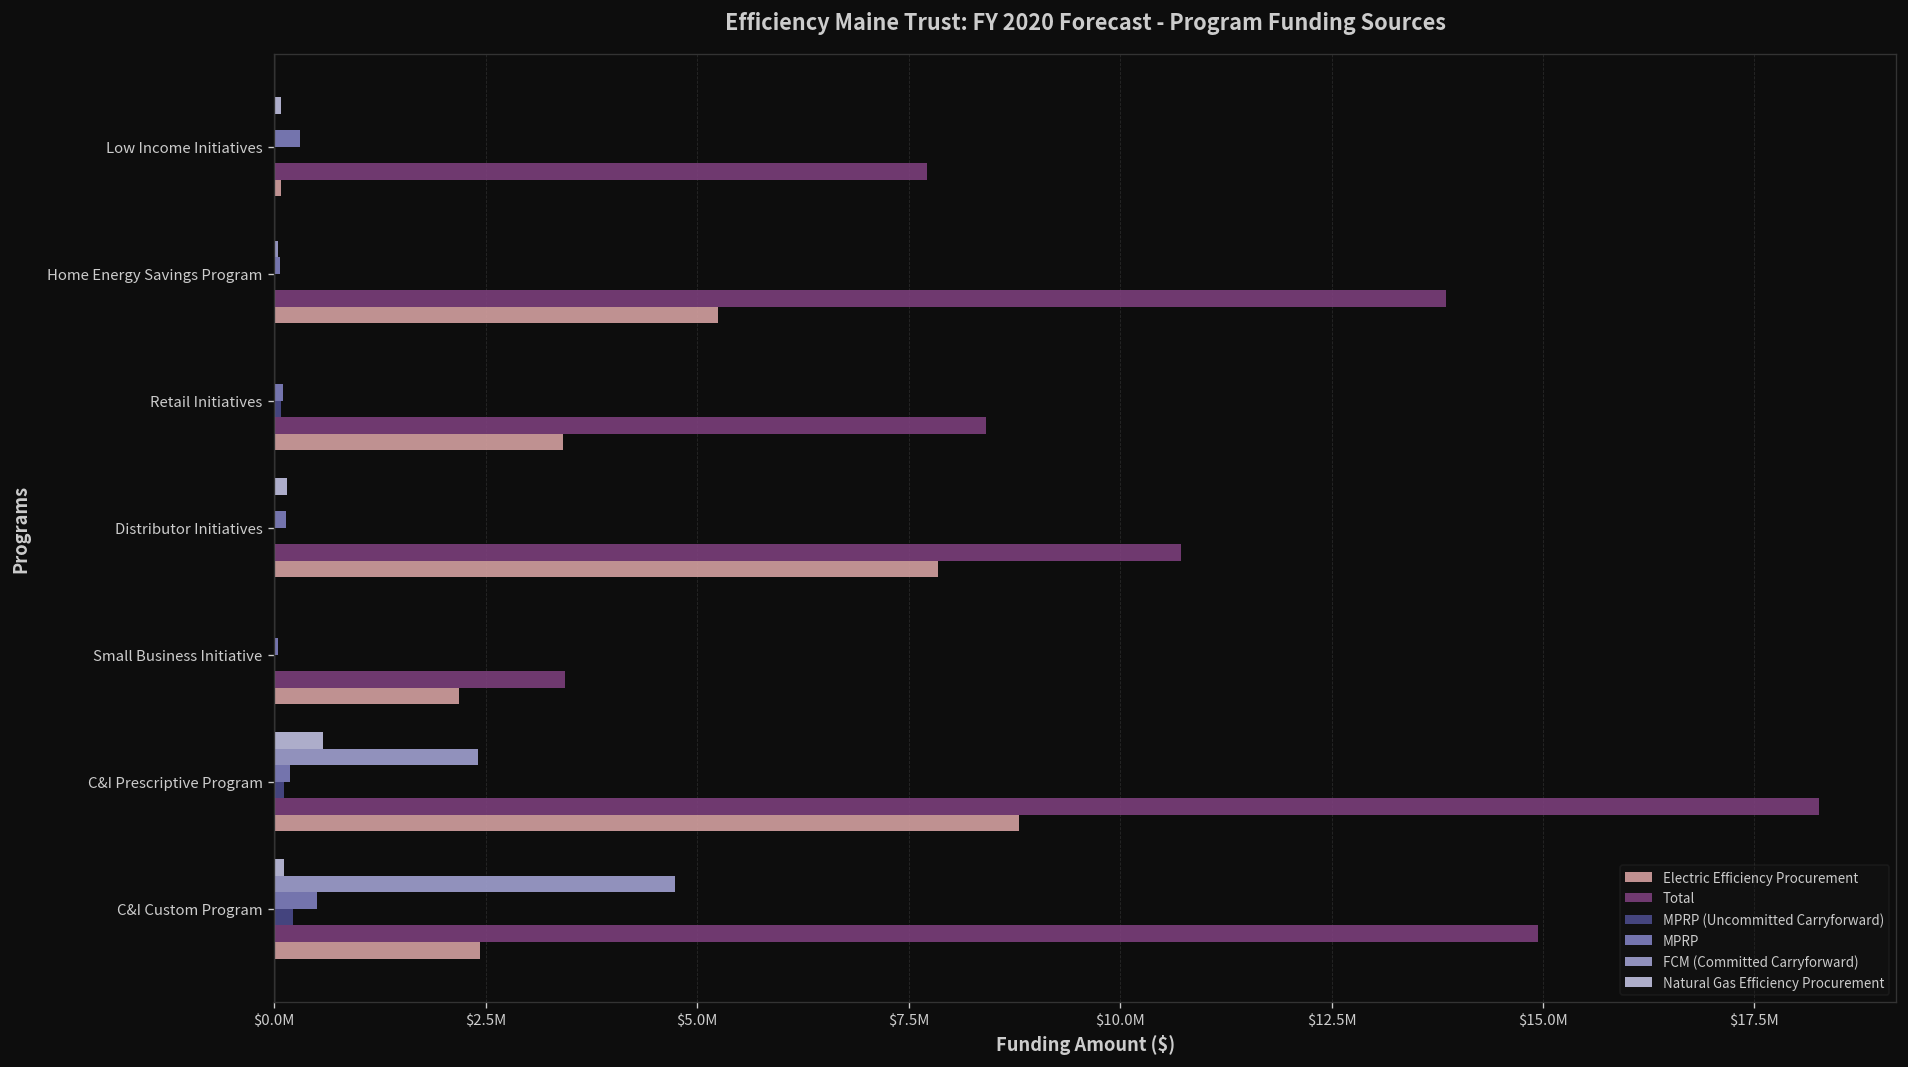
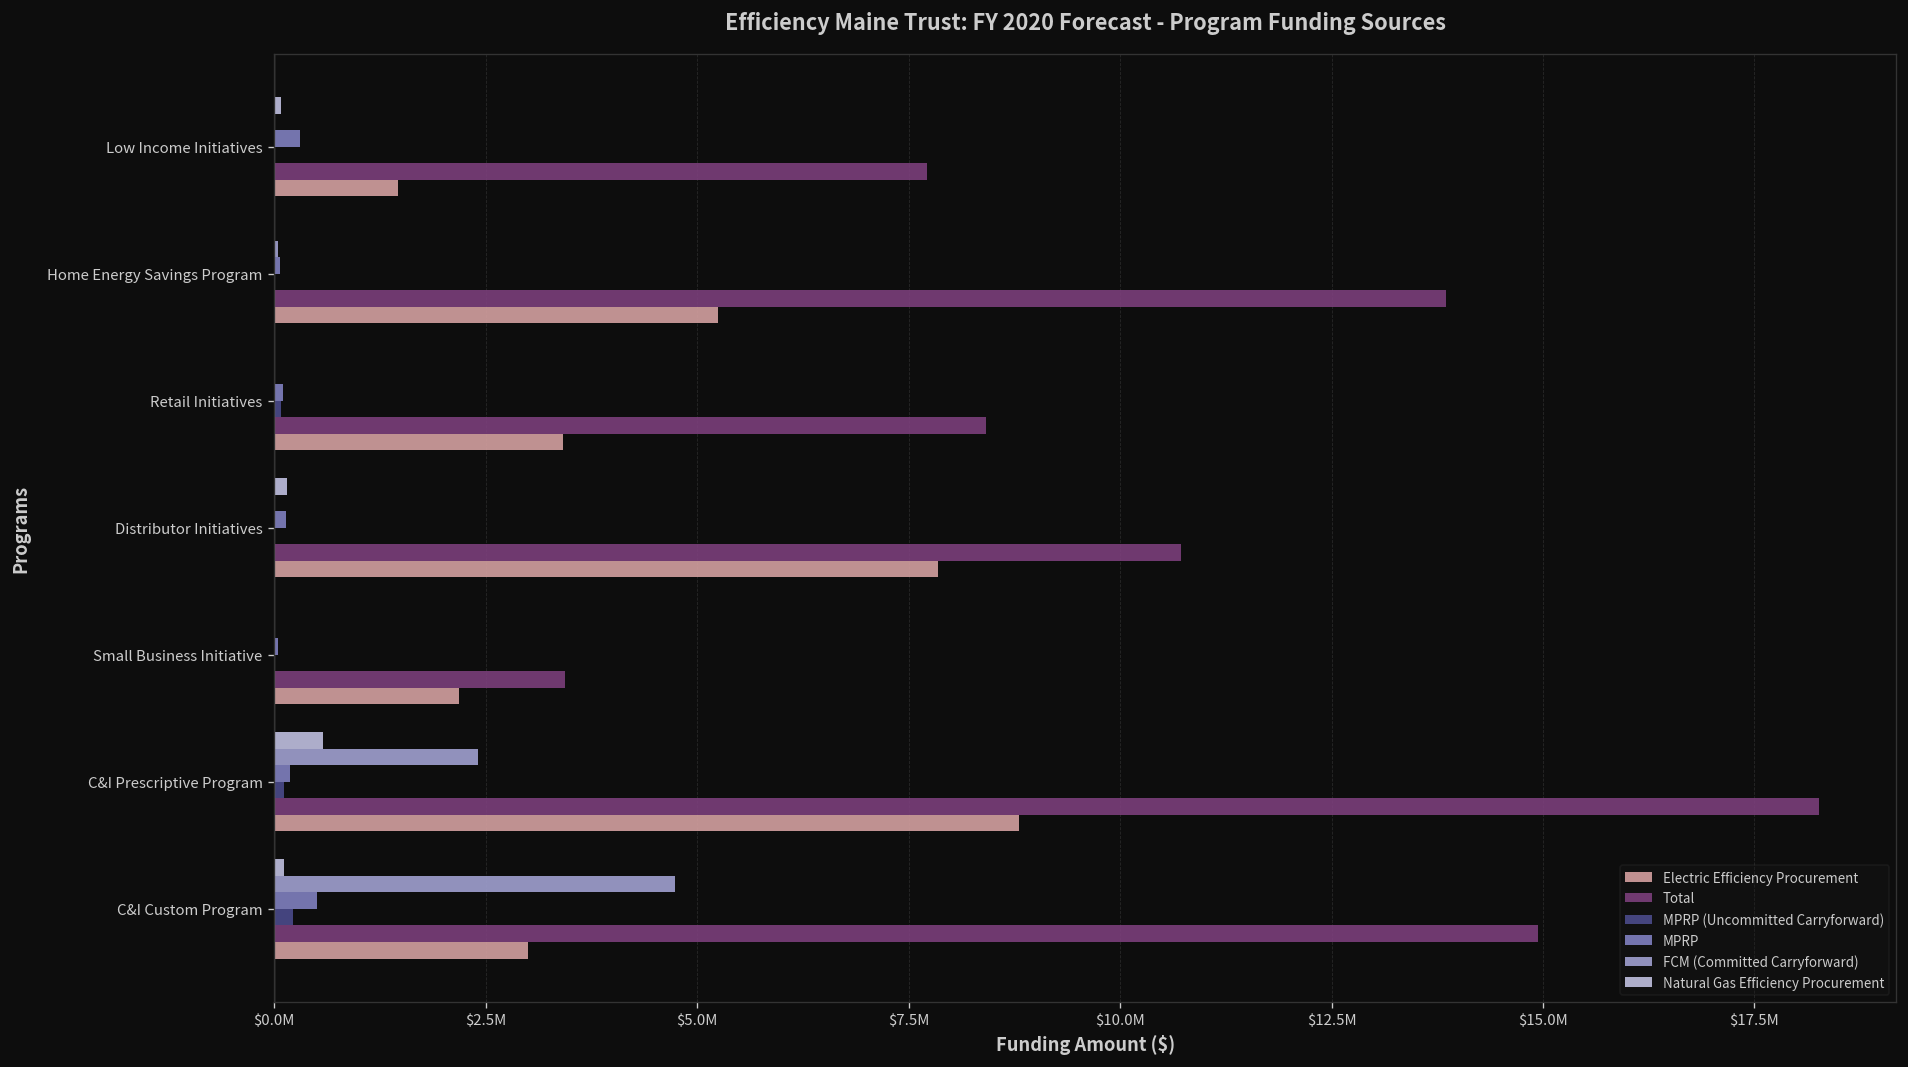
  {
    "Electric Efficiency Procurement": {
-     "Low Income Initiatives": "$100000",
+     "Low Income Initiatives": "$1500000",
      "Home Energy Savings Program": "$5200000",
      "Retail Initiatives": "$3400000",
      "Distributor Initiatives": "$7800000",
      "Small Business Initiative": "$2200000",
      "C&I Prescriptive Program": "$8800000",
-     "C&I Custom Program": "$2400000"
+     "C&I Custom Program": "$3000000"
    }
  }
